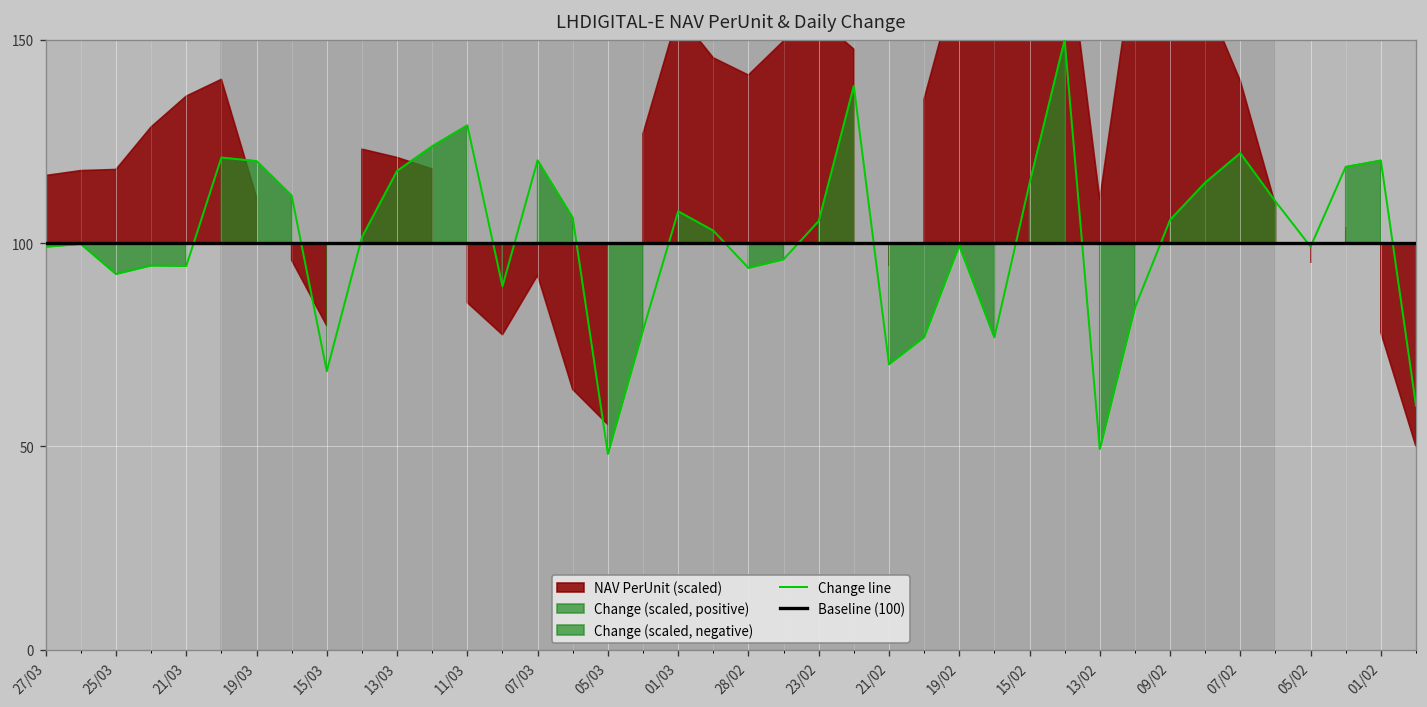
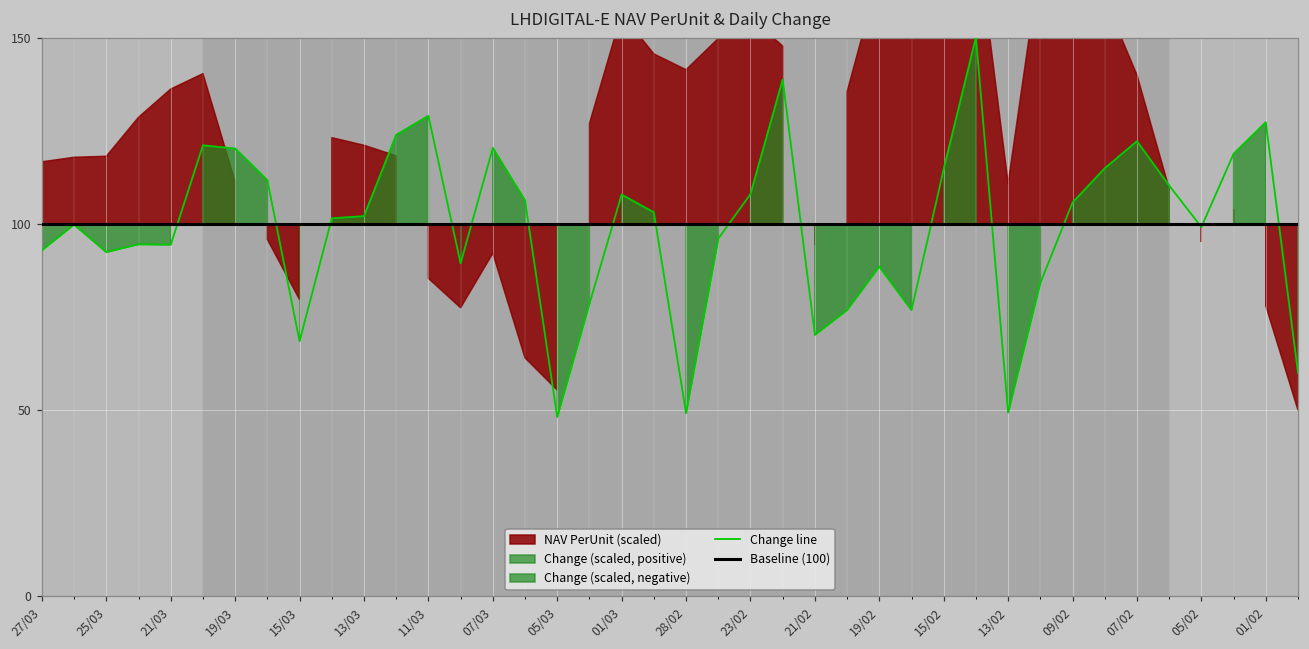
  {
-   "27/03": 99,
+   "27/03": 93,
    "25/03": 92,
    "21/03": 94,
    "19/03": 120,
    "15/03": 69,
-   "13/03": 118,
+   "13/03": 102,
    "11/03": 129,
    "07/03": 120,
    "05/03": 48,
    "01/03": 108,
-   "28/02": 94,
-   "23/02": 105,
+   "28/02": 49,
+   "23/02": 108,
    "21/02": 70,
-   "19/02": 99,
+   "19/02": 89,
    "15/02": 115,
    "13/02": 49,
    "09/02": 106,
    "07/02": 122,
    "05/02": 99,
-   "01/02": 120
+   "01/02": 127
  }
